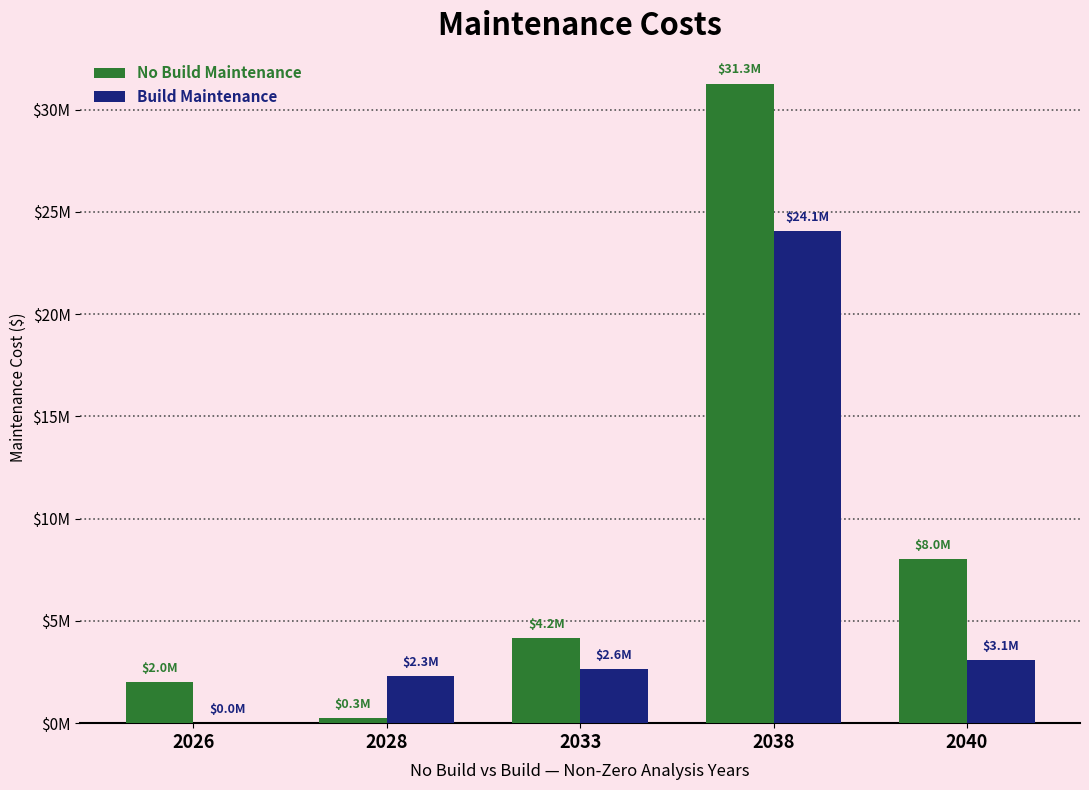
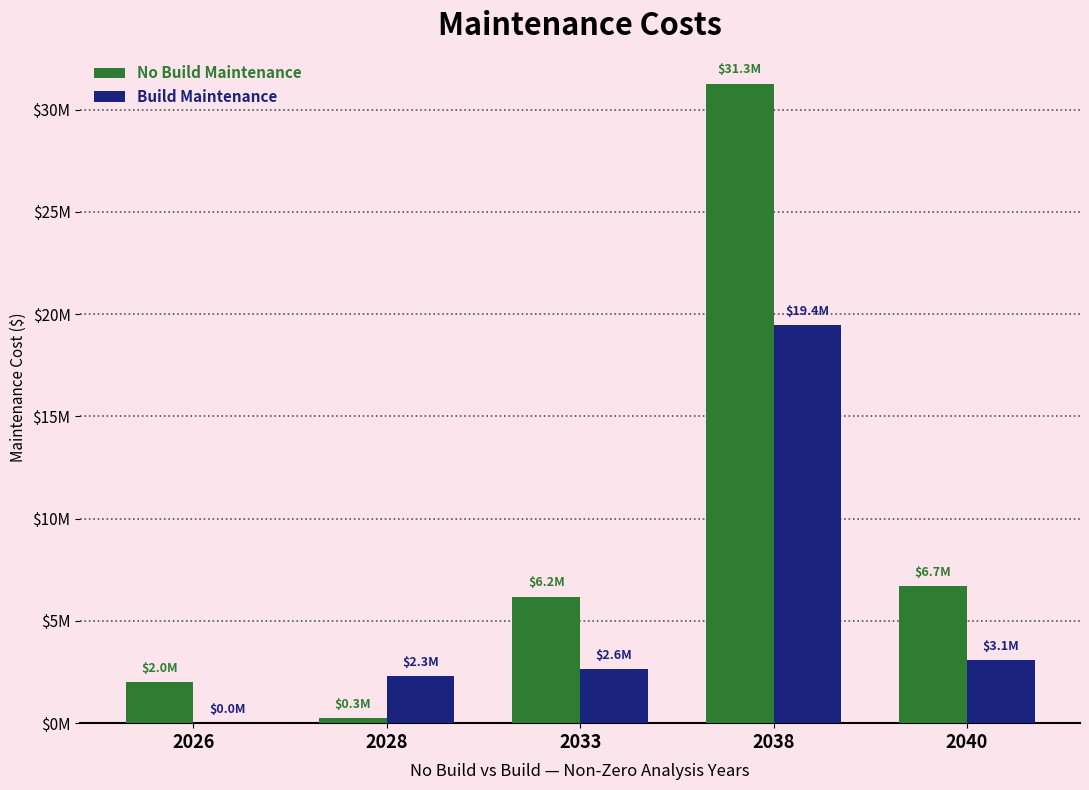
  {
    "No Build Maintenance": {
      "2026": "$2.0M",
      "2028": "$0.3M",
-     "2033": "$4.2M",
+     "2033": "$6.2M",
      "2038": "$31.3M",
-     "2040": "$8.0M"
+     "2040": "$6.7M"
    },
    "Build Maintenance": {
      "2026": "$0.0M",
      "2028": "$2.3M",
      "2033": "$2.6M",
-     "2038": "$24.1M",
+     "2038": "$19.4M",
      "2040": "$3.1M"
    }
  }
